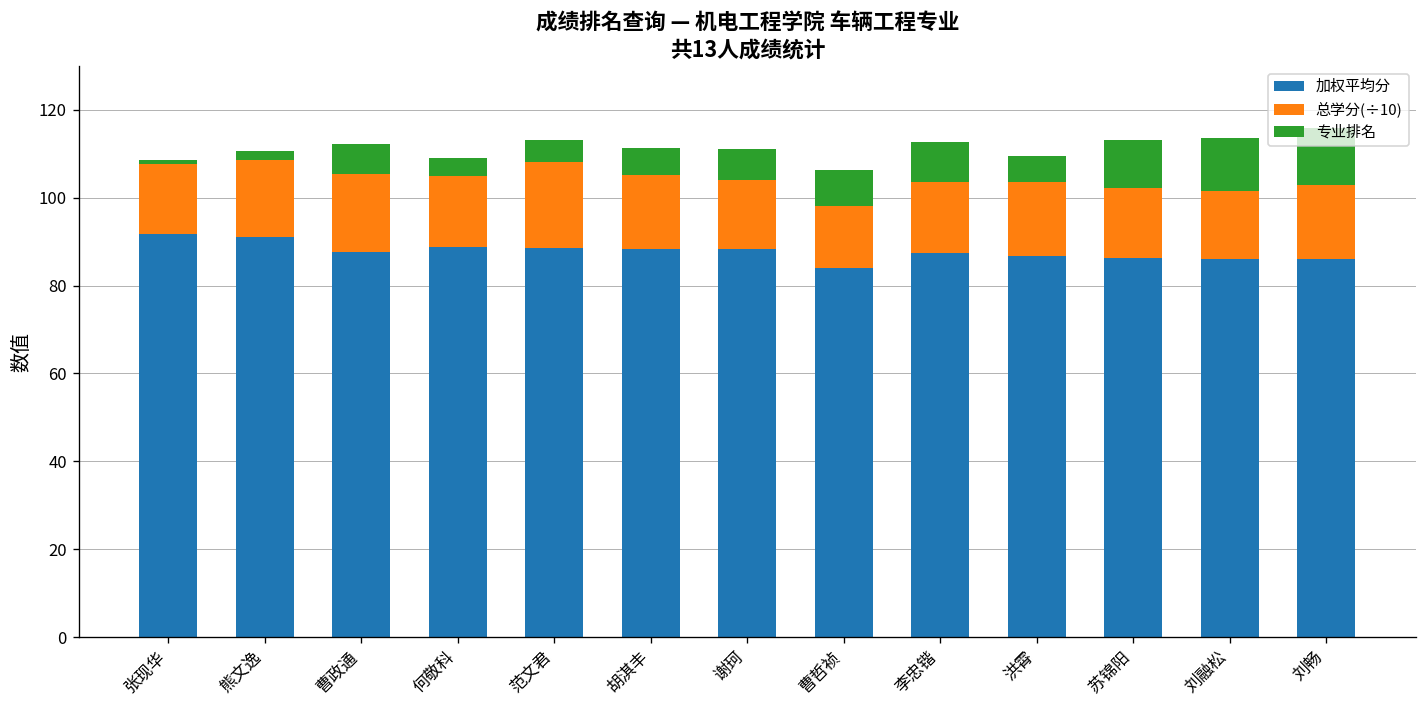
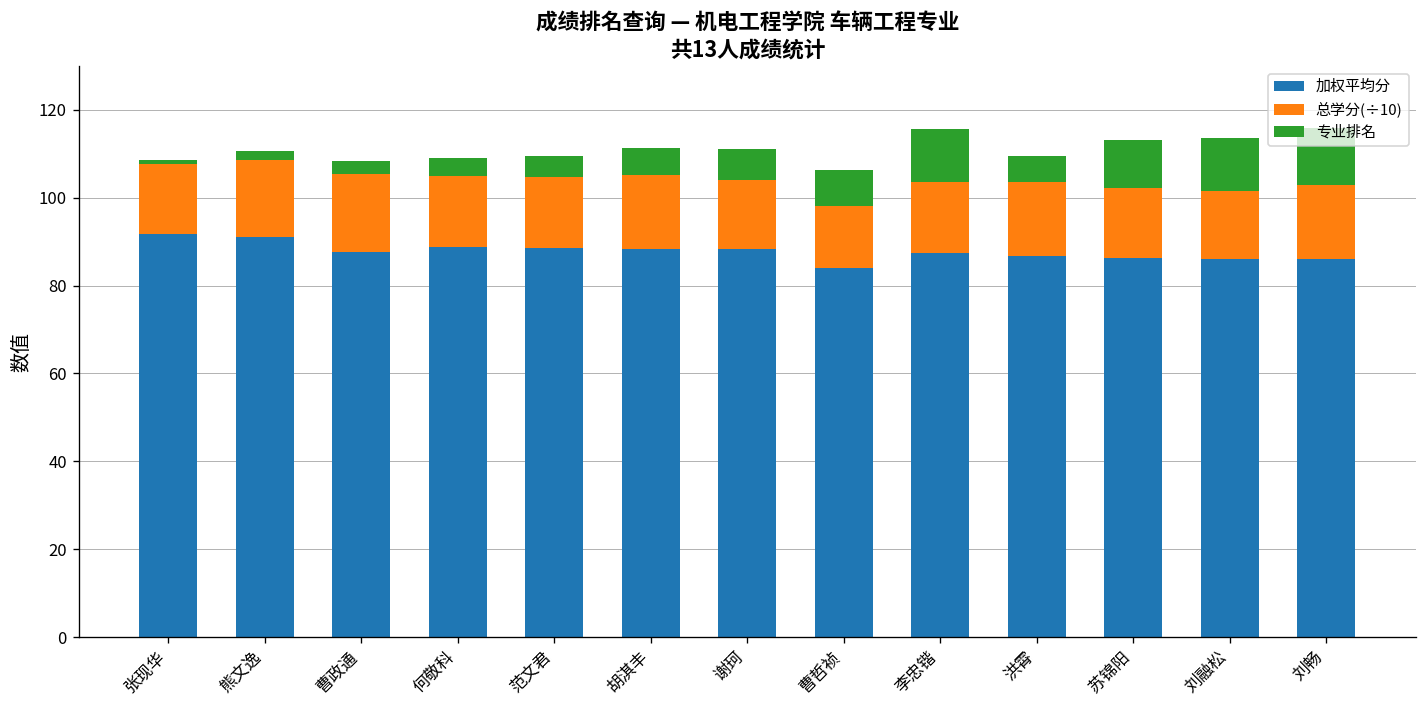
  {
    "加权平均分": {
      "张现华": 92,
      "熊文逸": 91,
      "曹政通": 88,
      "何敬科": 89,
      "范文君": 89,
      "胡淇丰": 88,
      "谢珂": 88,
      "曹哲祯": 84,
      "李忠锴": 87,
      "洪霄": 87,
      "苏锦阳": 86,
      "刘融松": 86,
      "刘畅": 86
    },
    "总学分(÷10)": {
      "张现华": 16,
      "熊文逸": 18,
      "曹政通": 18,
      "何敬科": 16,
-     "范文君": 20,
+     "范文君": 16,
      "胡淇丰": 17,
      "谢珂": 16,
      "曹哲祯": 14,
      "李忠锴": 16,
      "洪霄": 17,
      "苏锦阳": 16,
      "刘融松": 16,
      "刘畅": 17
    },
    "专业排名": {
      "张现华": 1,
      "熊文逸": 2,
-     "曹政通": 7,
+     "曹政通": 3,
      "何敬科": 4,
      "范文君": 5,
      "胡淇丰": 6,
      "谢珂": 7,
      "曹哲祯": 8,
-     "李忠锴": 9,
+     "李忠锴": 12,
      "洪霄": 6,
      "苏锦阳": 11,
      "刘融松": 12
    }
  }
